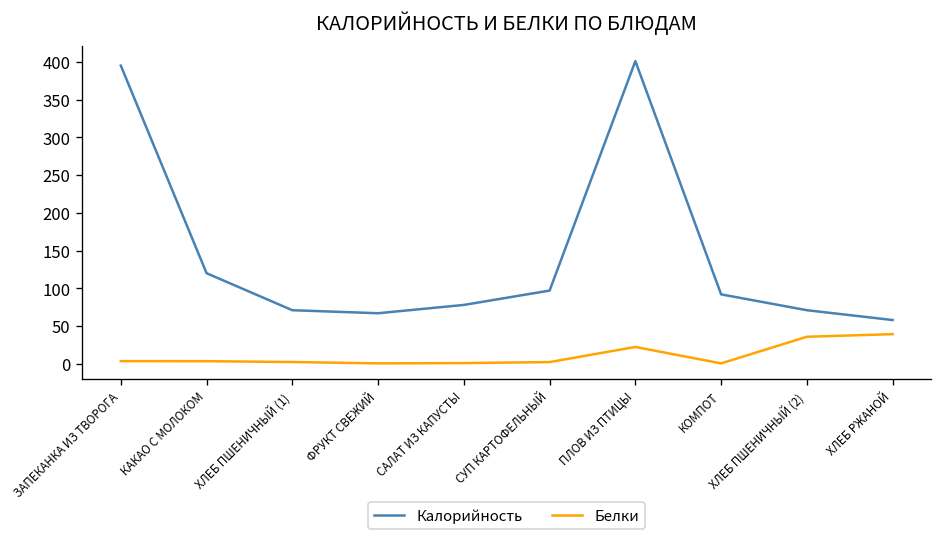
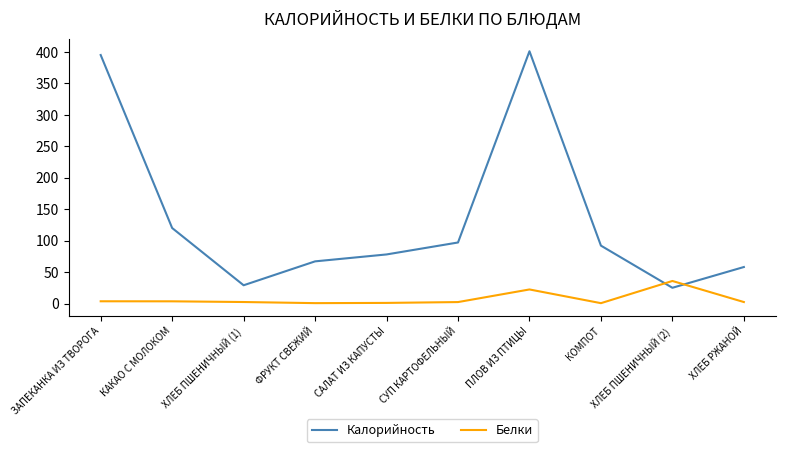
  {
    "Калорийность": {
      "ЗАПЕКАНКА ИЗ ТВОРОГА": 400,
      "КАКАО С МОЛОКОМ": 120,
-     "ХЛЕБ ПШЕНИЧНЫЙ (1)": 70,
+     "ХЛЕБ ПШЕНИЧНЫЙ (1)": 30,
      "ФРУКТ СВЕЖИЙ": 70,
      "САЛАТ ИЗ КАПУСТЫ": 80,
      "СУП КАРТОФЕЛЬНЫЙ": 100,
      "ПЛОВ ИЗ ПТИЦЫ": 400,
      "КОМПОТ": 90,
-     "ХЛЕБ ПШЕНИЧНЫЙ (2)": 70,
+     "ХЛЕБ ПШЕНИЧНЫЙ (2)": 30,
      "ХЛЕБ РЖАНОЙ": 60
    },
    "Белки": {
      "ЗАПЕКАНКА ИЗ ТВОРОГА": 0,
      "КАКАО С МОЛОКОМ": 0,
      "ХЛЕБ ПШЕНИЧНЫЙ (1)": 0,
      "ФРУКТ СВЕЖИЙ": 0,
      "САЛАТ ИЗ КАПУСТЫ": 0,
      "СУП КАРТОФЕЛЬНЫЙ": 0,
      "ПЛОВ ИЗ ПТИЦЫ": 20,
      "КОМПОТ": 0,
      "ХЛЕБ ПШЕНИЧНЫЙ (2)": 40,
-     "ХЛЕБ РЖАНОЙ": 40
+     "ХЛЕБ РЖАНОЙ": 0
    }
  }
